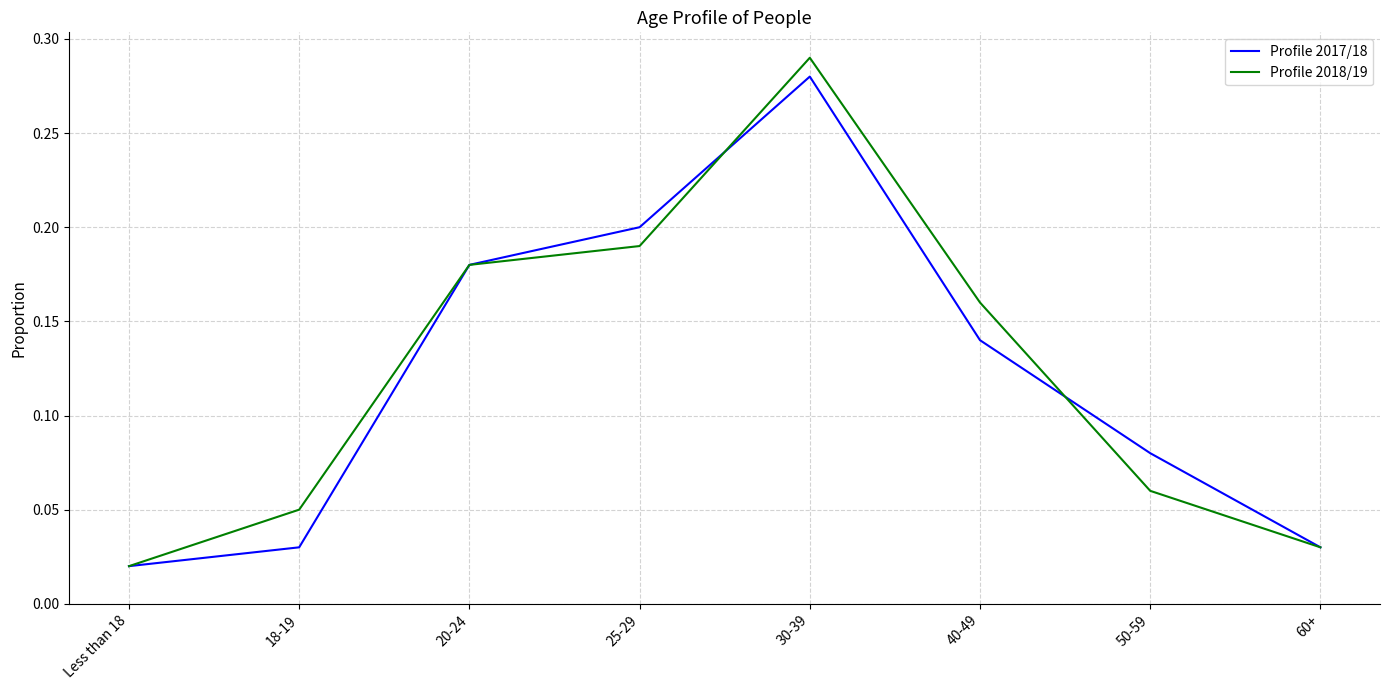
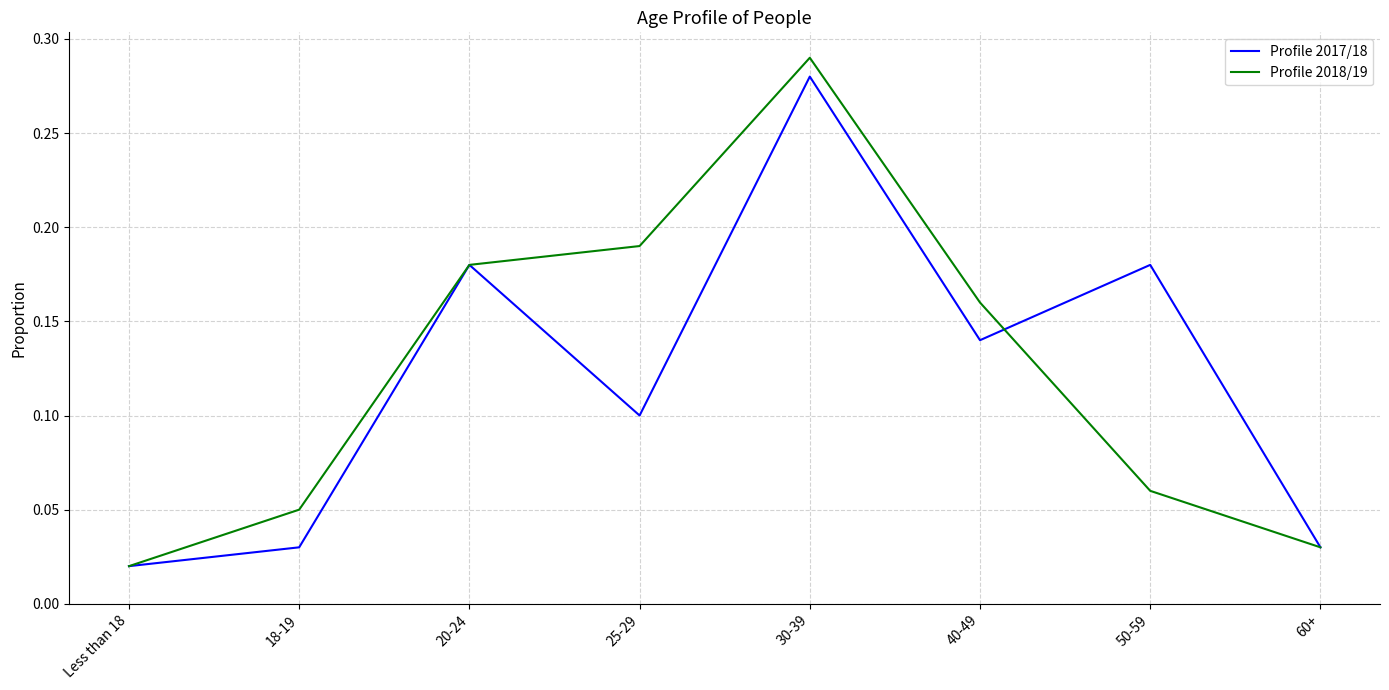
  {
    "Profile 2017/18": {
      "18-19": 0.03,
-     "25-29": 0.2,
+     "25-29": 0.1,
      "30-39": 0.28,
      "40-49": 0.14,
-     "50-59": 0.08
+     "50-59": 0.18
    },
    "Profile 2018/19": {
      "18-19": 0.05,
      "25-29": 0.19,
      "30-39": 0.29,
      "40-49": 0.16,
      "50-59": 0.06
    }
  }
